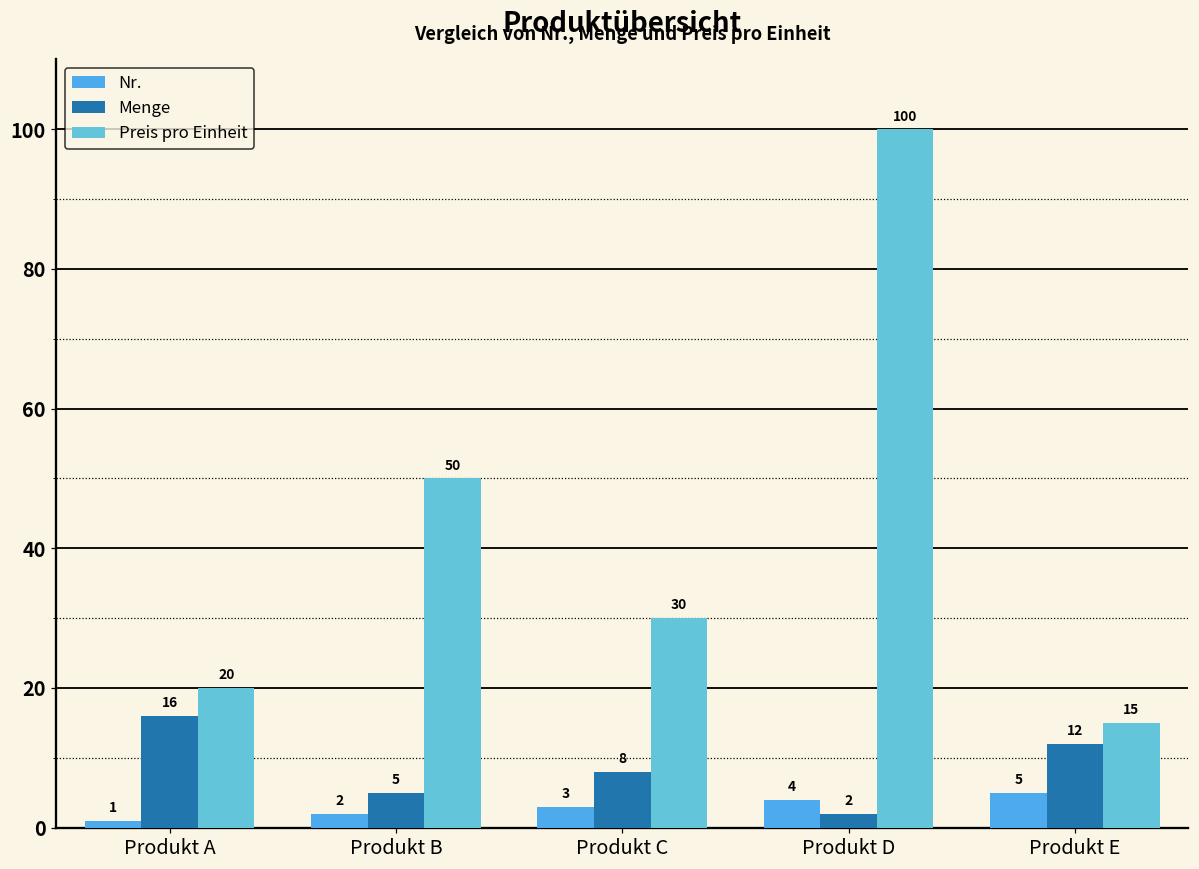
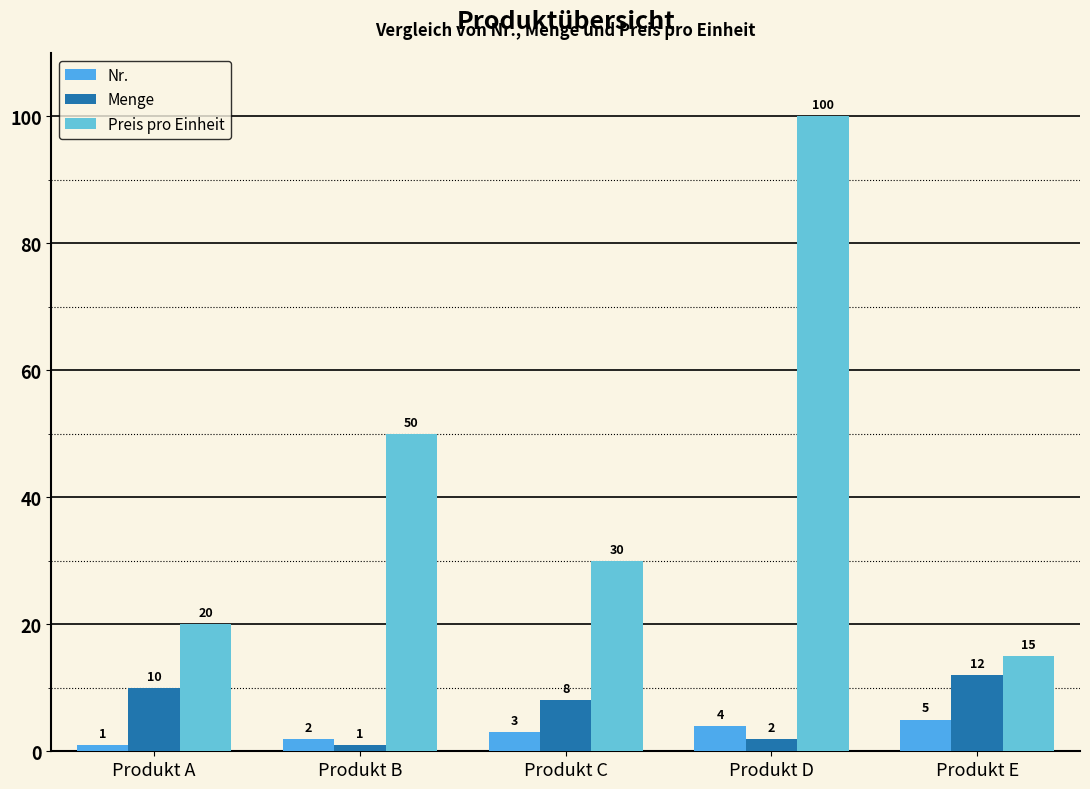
  {
    "Menge": {
-     "Produkt A": 16,
-     "Produkt B": 5,
+     "Produkt A": 10,
+     "Produkt B": 1,
      "Produkt C": 8,
      "Produkt D": 2,
      "Produkt E": 12
    }
  }
